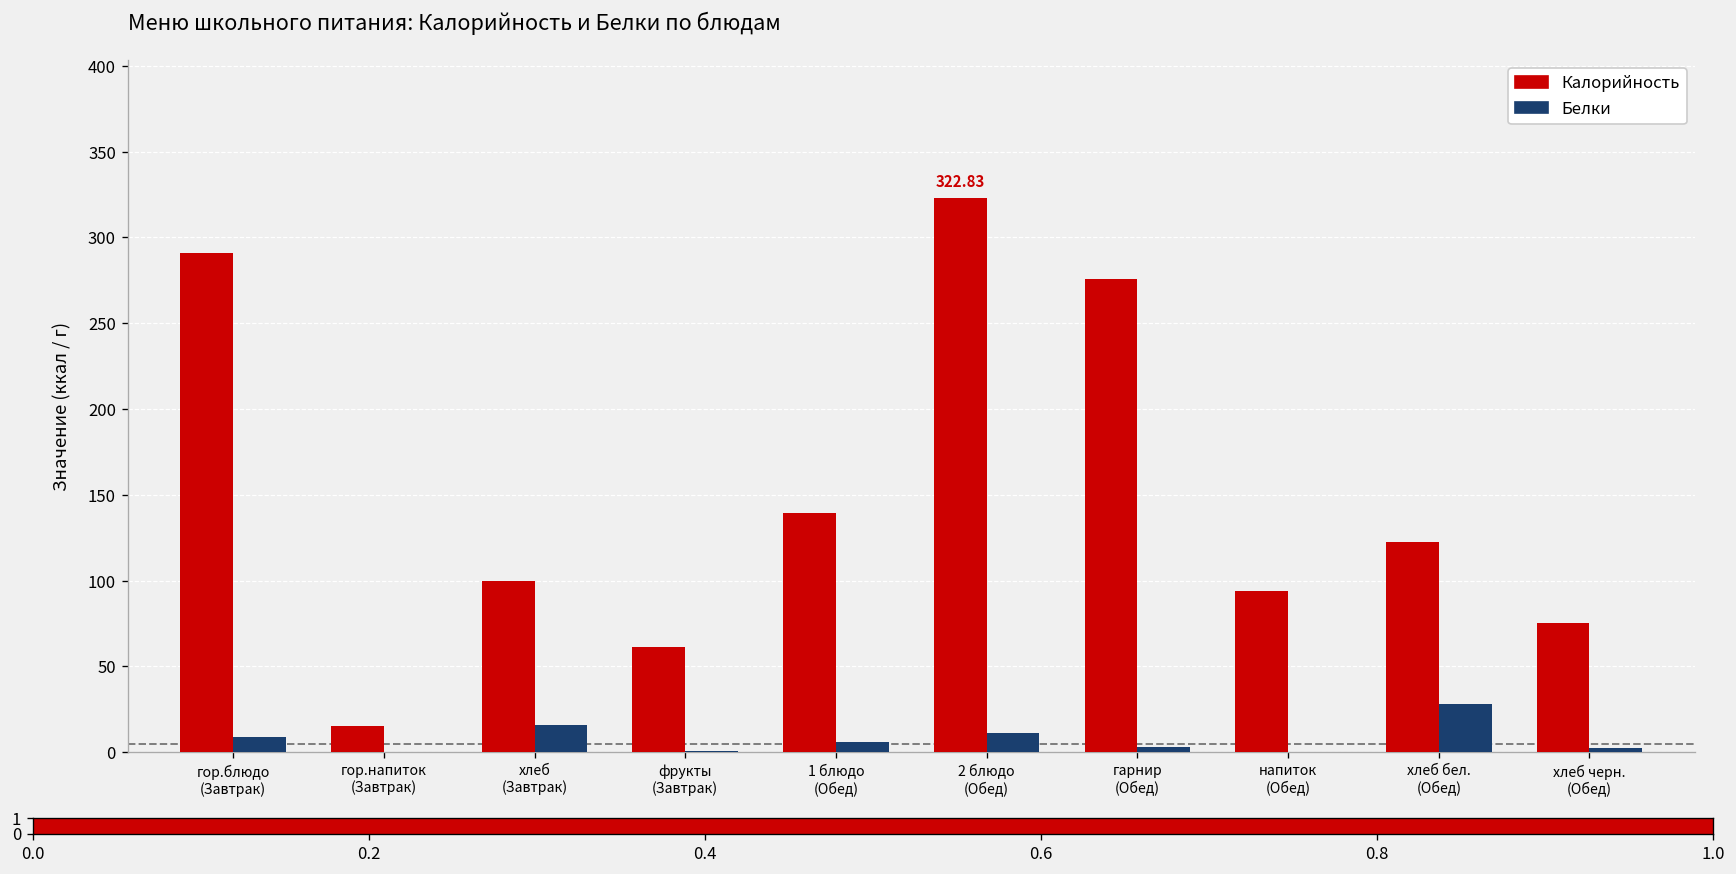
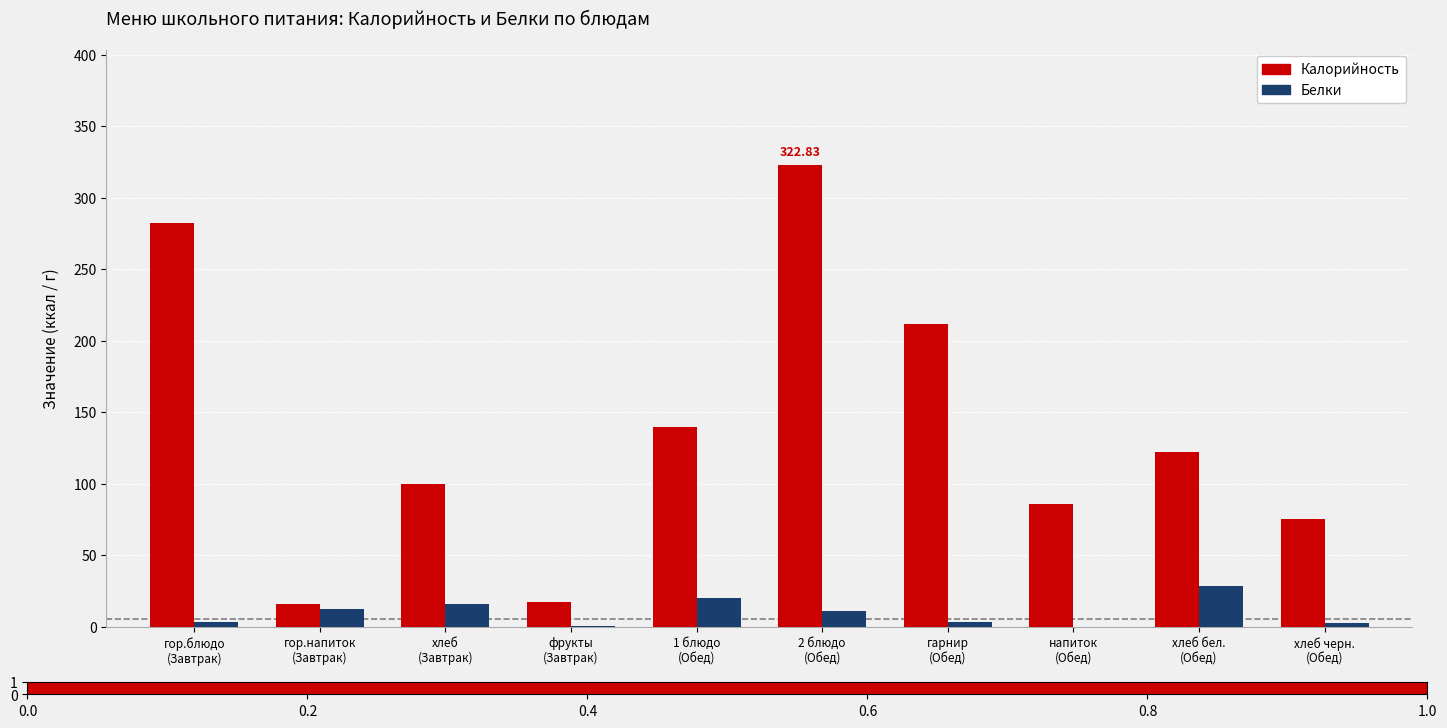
  {
    "Калорийность": {
-     "гор.блюдо (Завтрак)": 291,
+     "гор.блюдо (Завтрак)": 282,
      "гор.напиток (Завтрак)": 15,
      "хлеб (Завтрак)": 100,
-     "фрукты (Завтрак)": 61,
+     "фрукты (Завтрак)": 17,
      "1 блюдо (Обед)": 139,
-     "гарнир (Обед)": 276,
-     "напиток (Обед)": 94,
+     "гарнир (Обед)": 212,
+     "напиток (Обед)": 86,
      "хлеб бел. (Обед)": 122,
      "хлеб черн. (Обед)": 76
    },
    "Белки": {
-     "гор.блюдо (Завтрак)": 9,
-     "гор.напиток (Завтрак)": 0,
+     "гор.блюдо (Завтрак)": 3,
+     "гор.напиток (Завтрак)": 12,
      "хлеб (Завтрак)": 16,
-     "1 блюдо (Обед)": 6,
+     "1 блюдо (Обед)": 20,
      "2 блюдо (Обед)": 11,
      "гарнир (Обед)": 3,
      "хлеб бел. (Обед)": 28,
      "хлеб черн. (Обед)": 2
    }
  }
